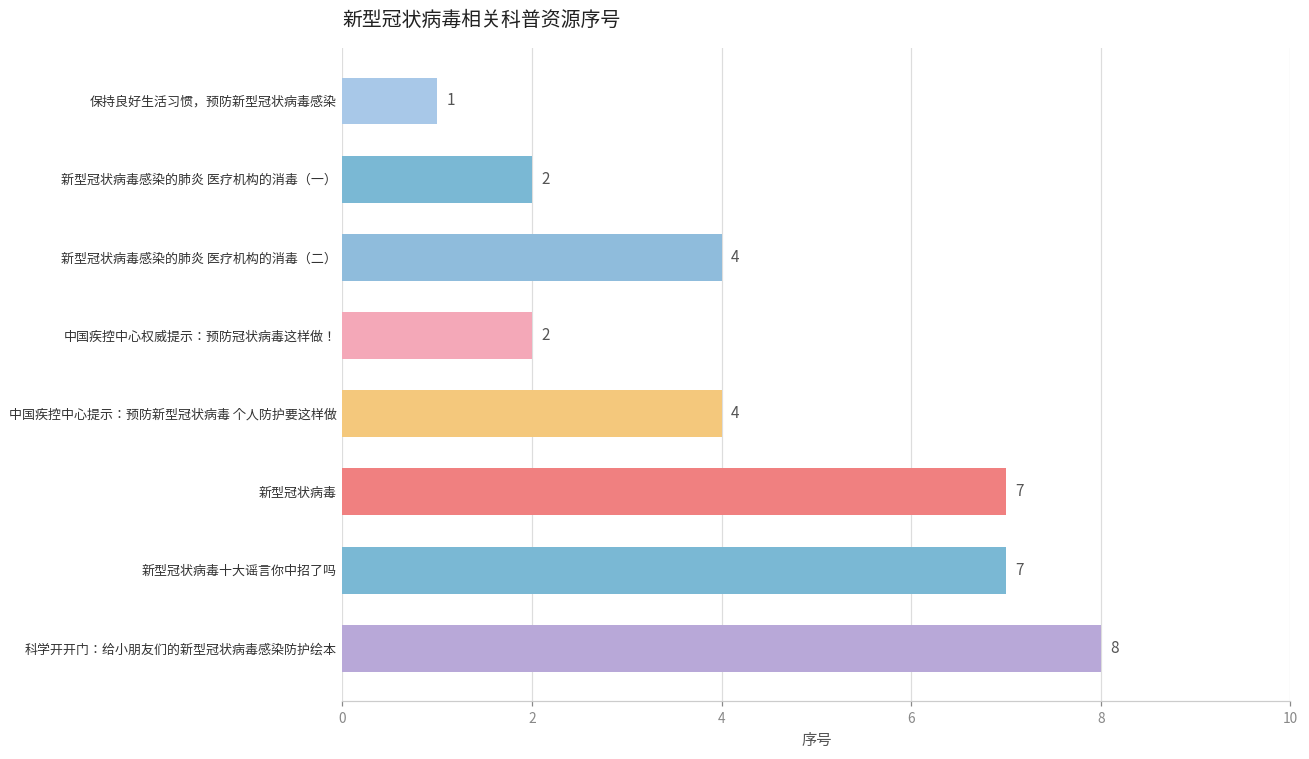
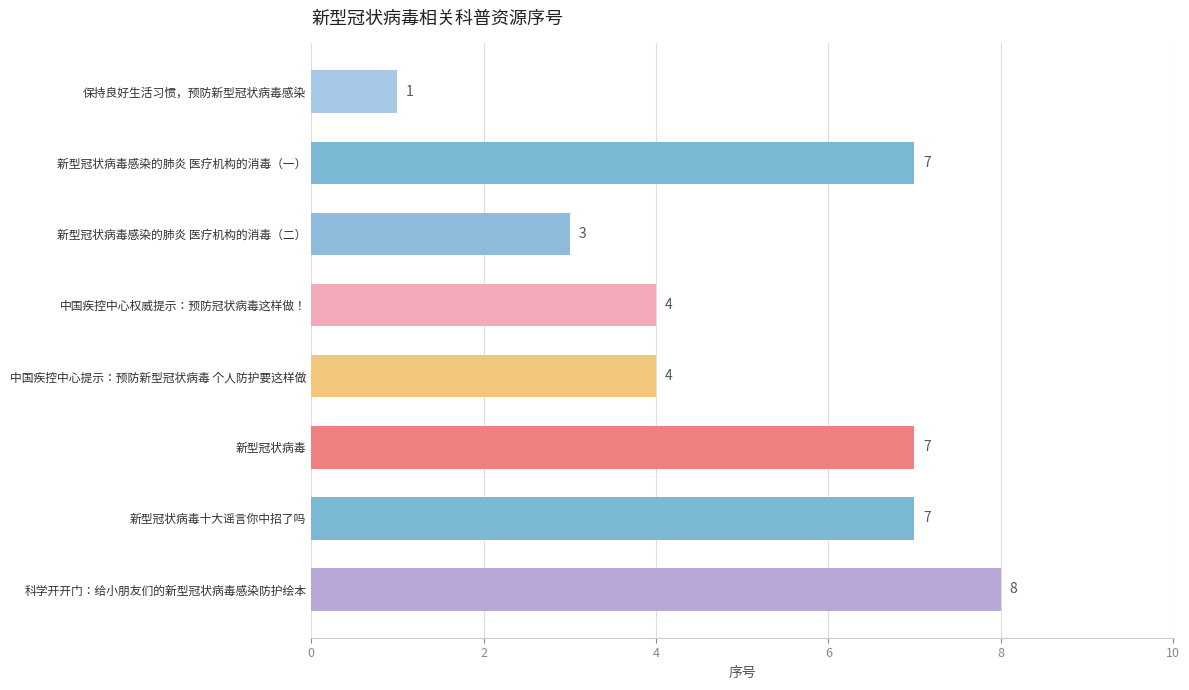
  {
    "保持良好生活习惯，预防新型冠状病毒感染": 1,
-   "新型冠状病毒感染的肺炎 医疗机构的消毒（一）": 2,
-   "新型冠状病毒感染的肺炎 医疗机构的消毒（二）": 4,
-   "中国疾控中心权威提示：预防冠状病毒这样做！": 2,
+   "新型冠状病毒感染的肺炎 医疗机构的消毒（一）": 7,
+   "新型冠状病毒感染的肺炎 医疗机构的消毒（二）": 3,
+   "中国疾控中心权威提示：预防冠状病毒这样做！": 4,
    "中国疾控中心提示：预防新型冠状病毒 个人防护要这样做": 4,
    "新型冠状病毒": 7,
    "新型冠状病毒十大谣言你中招了吗": 7,
    "科学开开门：给小朋友们的新型冠状病毒感染防护绘本": 8
  }
